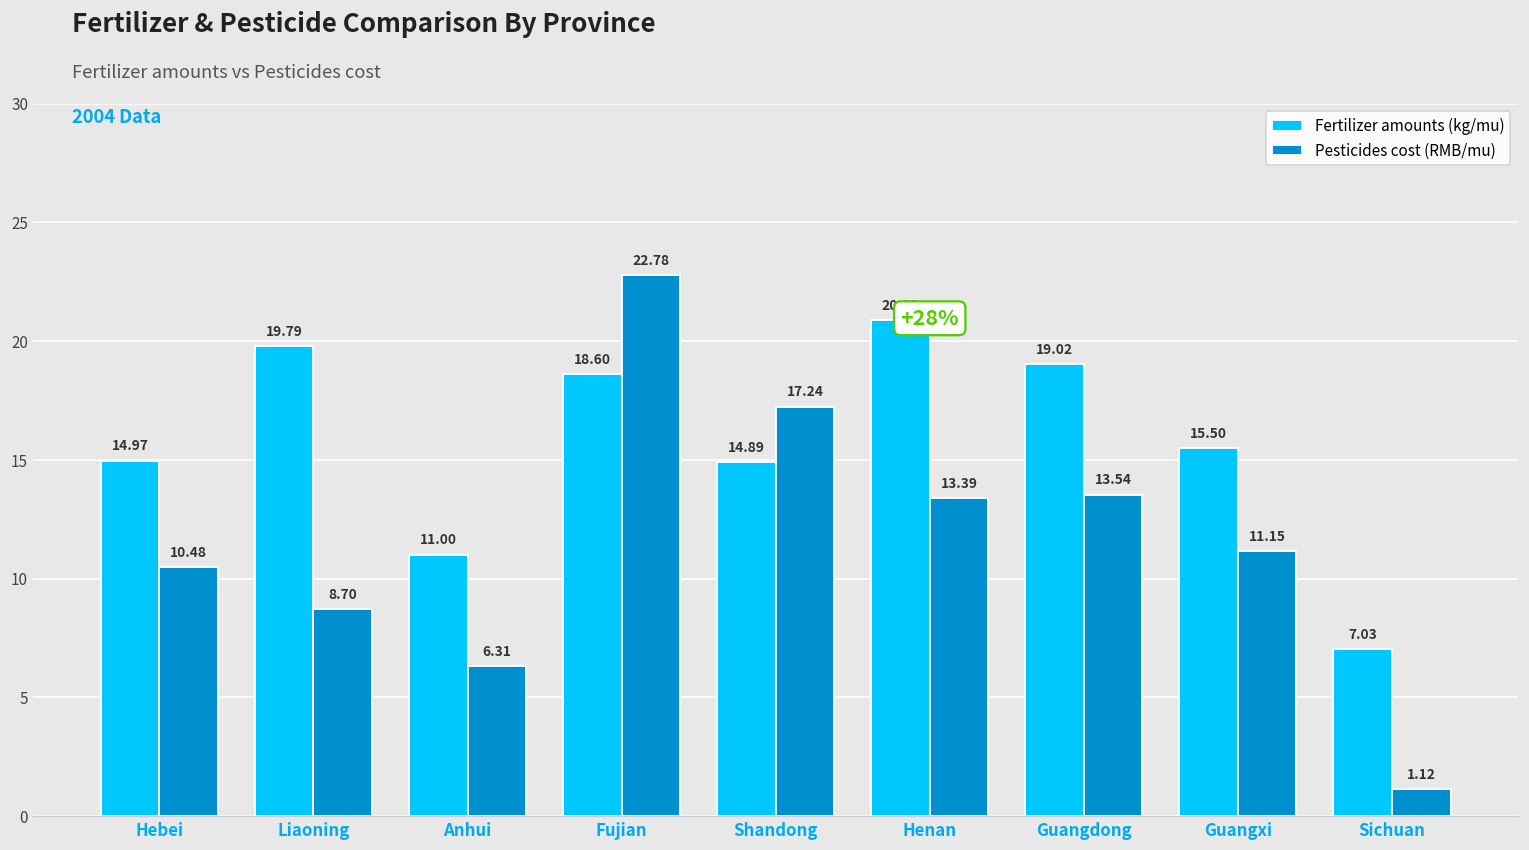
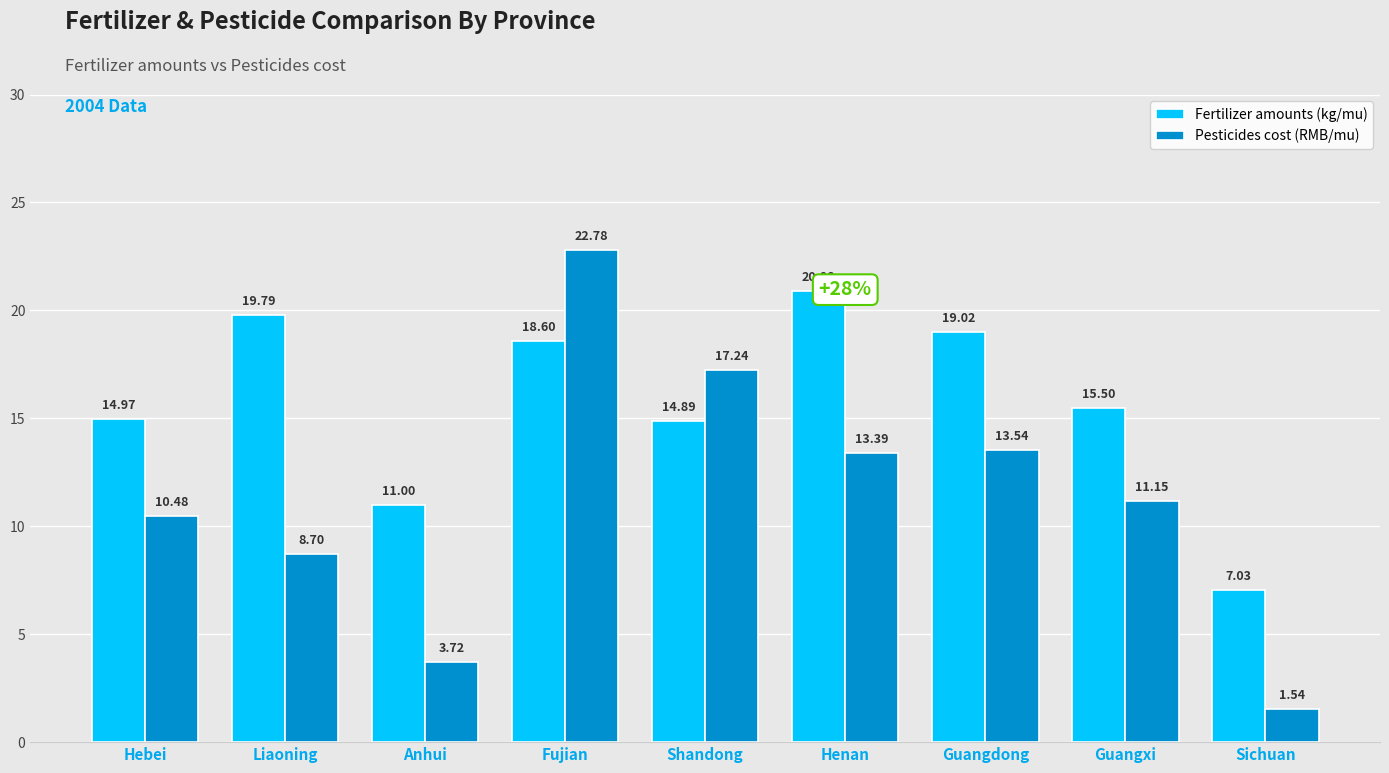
  {
    "Fertilizer amounts (kg/mu)": {
      "Hebei": 14.97,
      "Liaoning": 19.79,
      "Anhui": 11.00,
      "Fujian": 18.60,
      "Shandong": 14.89,
      "Guangdong": 19.02,
      "Guangxi": 15.50,
      "Sichuan": 7.03
    },
    "Pesticides cost (RMB/mu)": {
      "Hebei": 10.48,
      "Liaoning": 8.70,
-     "Anhui": 6.31,
+     "Anhui": 3.72,
      "Fujian": 22.78,
      "Shandong": 17.24,
      "Henan": 13.39,
      "Guangdong": 13.54,
      "Guangxi": 11.15,
-     "Sichuan": 1.12
+     "Sichuan": 1.54
    }
  }
